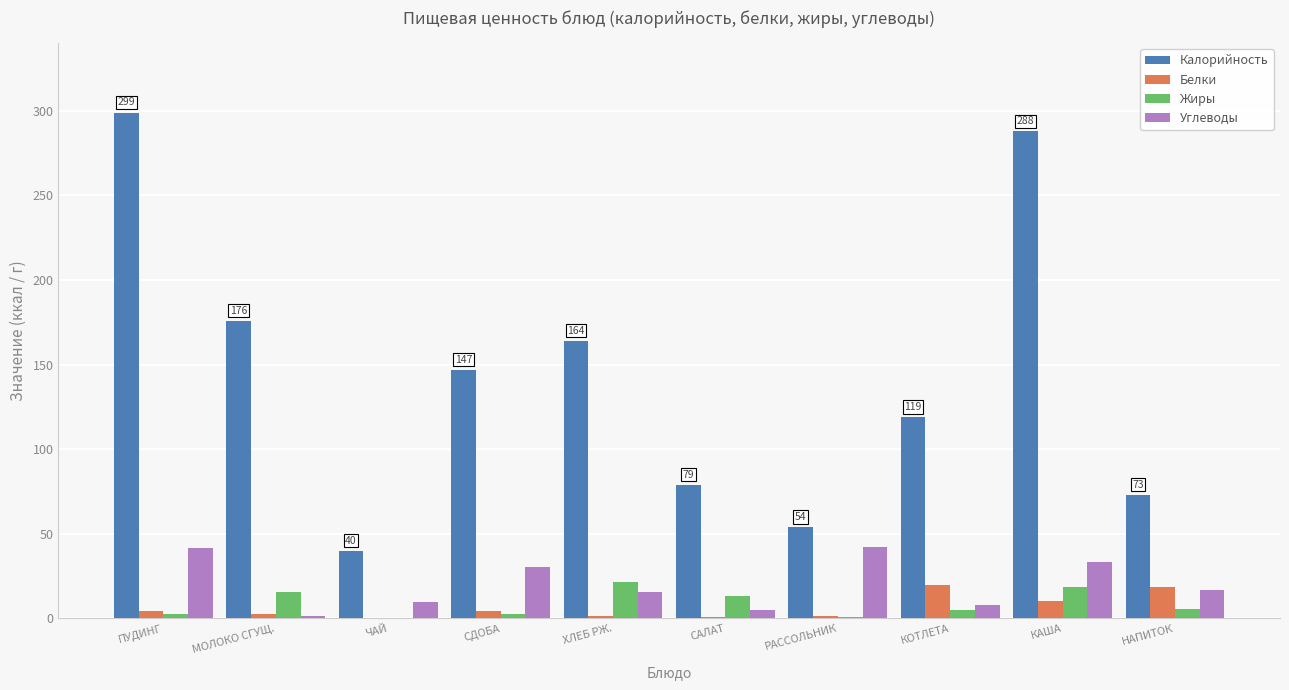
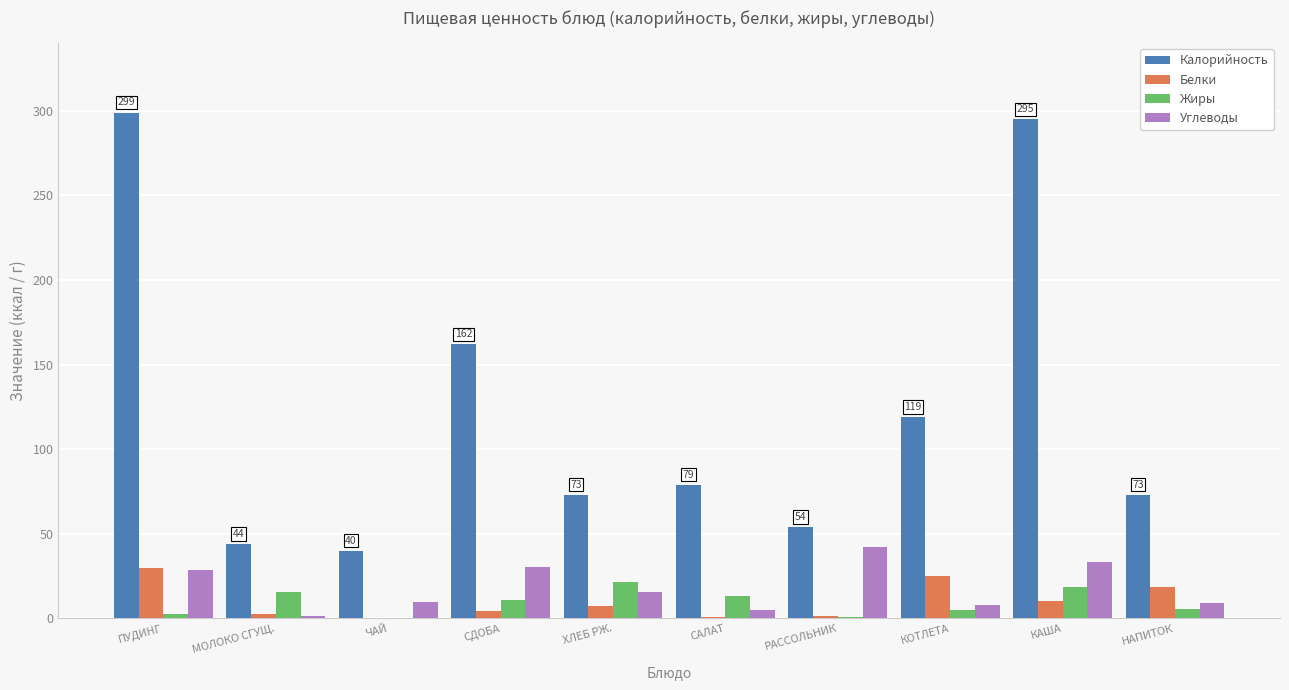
  {
    "Калорийность": {
-     "МОЛОКО СГУЩ.": 176,
-     "СДОБА": 147,
-     "ХЛЕБ РЖ.": 164,
-     "КАША": 288
+     "МОЛОКО СГУЩ.": 44,
+     "СДОБА": 162,
+     "ХЛЕБ РЖ.": 73,
+     "КАША": 295
    },
    "Белки": {
-     "ПУДИНГ": 4,
+     "ПУДИНГ": 30,
      "МОЛОКО СГУЩ.": 2,
      "ЧАЙ": 0,
      "СДОБА": 4,
-     "ХЛЕБ РЖ.": 2,
-     "КОТЛЕТА": 20,
+     "ХЛЕБ РЖ.": 8,
+     "КОТЛЕТА": 25,
      "КАША": 10,
      "НАПИТОК": 19
    },
    "Жиры": {
      "ПУДИНГ": 2,
      "МОЛОКО СГУЩ.": 16,
      "ЧАЙ": 0,
-     "СДОБА": 3,
+     "СДОБА": 11,
      "ХЛЕБ РЖ.": 21,
      "САЛАТ": 13,
      "КОТЛЕТА": 5,
      "КАША": 19,
      "НАПИТОК": 5
    },
    "Углеводы": {
-     "ПУДИНГ": 41,
+     "ПУДИНГ": 29,
      "МОЛОКО СГУЩ.": 2,
      "ЧАЙ": 10,
      "СДОБА": 30,
      "ХЛЕБ РЖ.": 16,
      "САЛАТ": 5,
      "РАССОЛЬНИК": 42,
      "КОТЛЕТА": 8,
      "КАША": 34,
-     "НАПИТОК": 17
+     "НАПИТОК": 9
    }
  }
